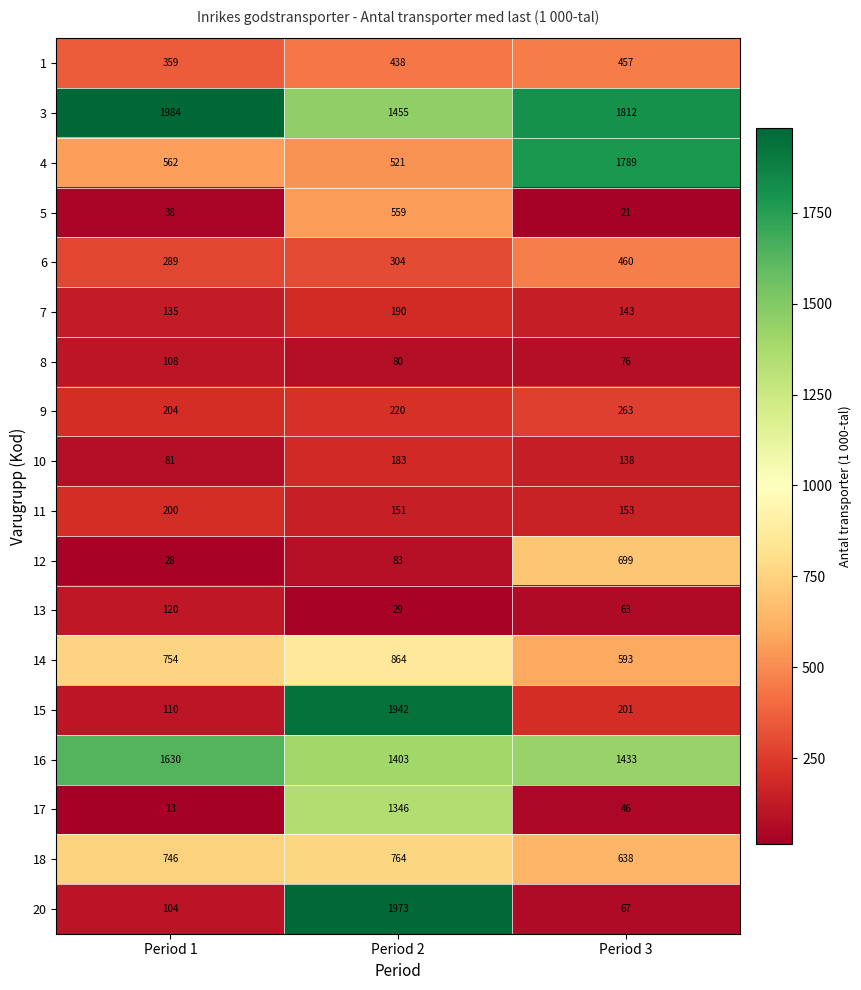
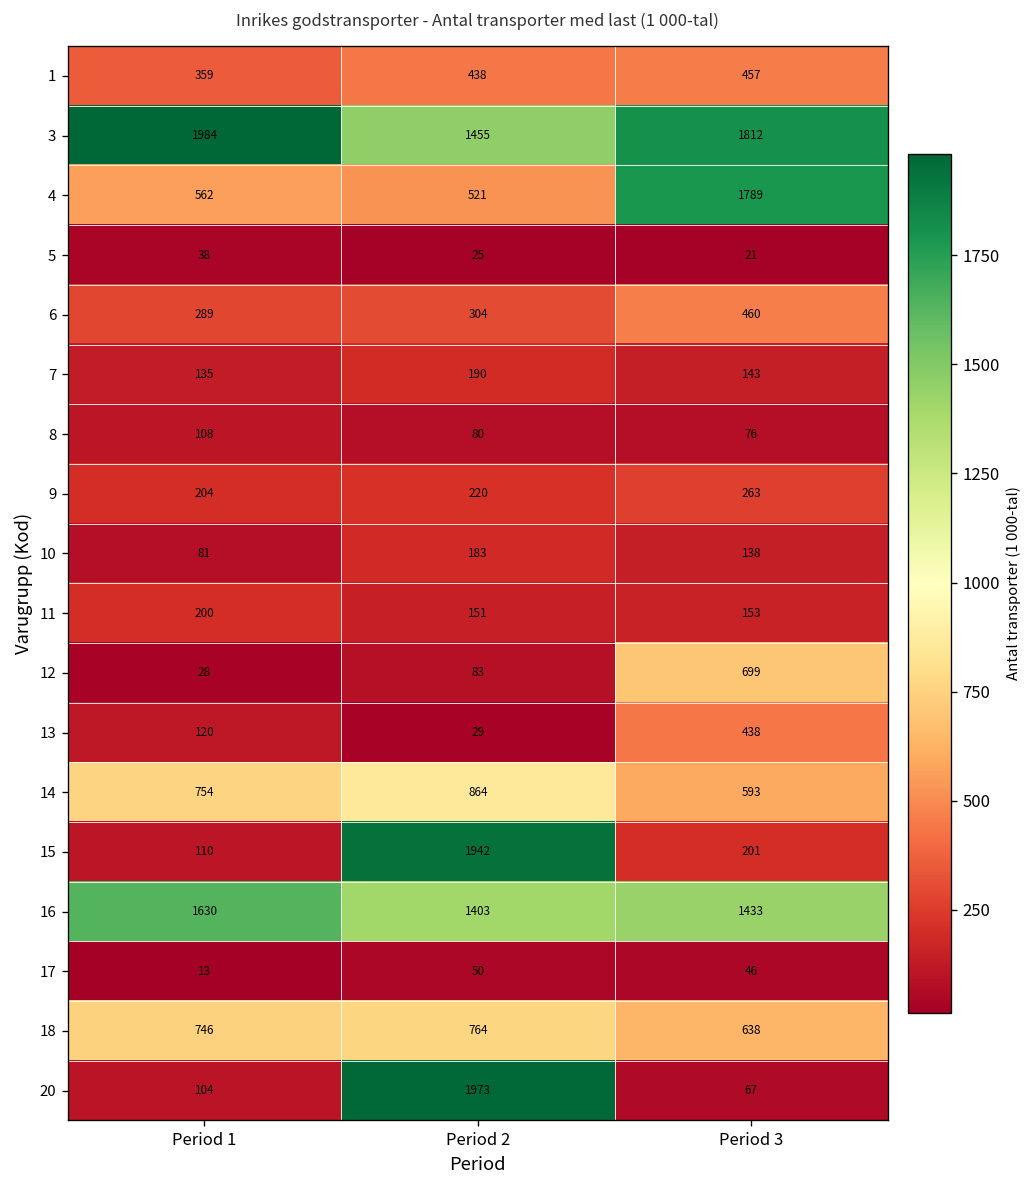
  {
    "1": {
      "Period 1": 359,
      "Period 2": 438,
      "Period 3": 457
    },
    "3": {
      "Period 1": 1984,
      "Period 2": 1455,
      "Period 3": 1812
    },
    "4": {
      "Period 1": 562,
      "Period 2": 521,
      "Period 3": 1789
    },
    "5": {
      "Period 1": 38,
-     "Period 2": 559,
+     "Period 2": 25,
      "Period 3": 21
    },
    "6": {
      "Period 1": 289,
      "Period 2": 304,
      "Period 3": 460
    },
    "7": {
      "Period 1": 135,
      "Period 2": 190,
      "Period 3": 143
    },
    "8": {
      "Period 1": 108,
      "Period 2": 80,
      "Period 3": 76
    },
    "9": {
      "Period 1": 204,
      "Period 2": 220,
      "Period 3": 263
    },
    "10": {
      "Period 1": 81,
      "Period 2": 183,
      "Period 3": 138
    },
    "11": {
      "Period 1": 200,
      "Period 2": 151,
      "Period 3": 153
    },
    "12": {
      "Period 1": 28,
      "Period 2": 83,
      "Period 3": 699
    },
    "13": {
      "Period 1": 120,
      "Period 2": 29,
-     "Period 3": 63
+     "Period 3": 438
    },
    "14": {
      "Period 1": 754,
      "Period 2": 864,
      "Period 3": 593
    },
    "15": {
      "Period 1": 110,
      "Period 2": 1942,
      "Period 3": 201
    },
    "16": {
      "Period 1": 1630,
      "Period 2": 1403,
      "Period 3": 1433
    },
    "17": {
      "Period 1": 13,
-     "Period 2": 1346,
+     "Period 2": 50,
      "Period 3": 46
    },
    "18": {
      "Period 1": 746,
      "Period 2": 764,
      "Period 3": 638
    },
    "20": {
      "Period 1": 104,
      "Period 2": 1973,
      "Period 3": 67
    }
  }
